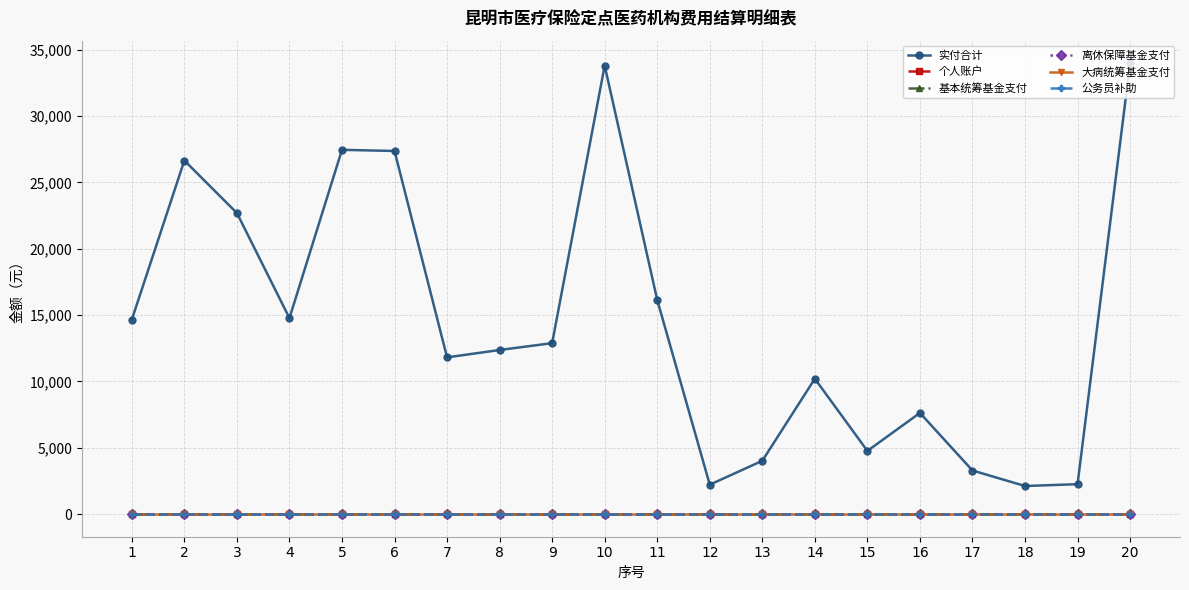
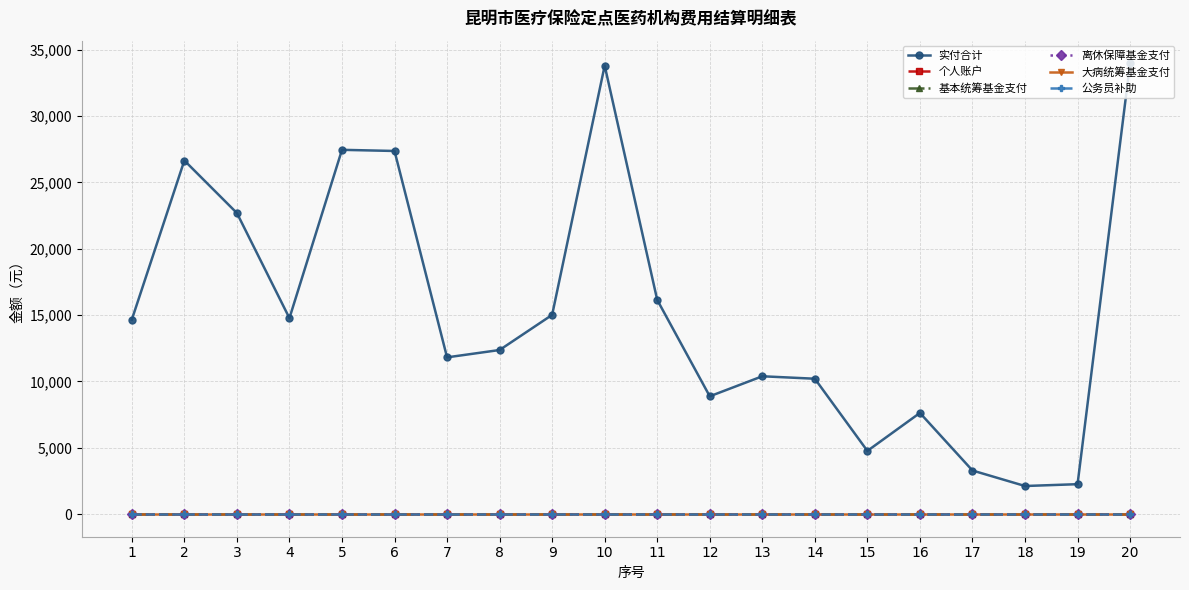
  {
    "实付合计": {
      "1": "14,700",
      "2": "26,600",
      "3": "22,700",
      "4": "14,800",
      "5": "27,500",
      "6": "27,400",
      "7": "11,800",
      "8": "12,400",
-     "9": "12,900",
+     "9": "15,000",
      "10": "33,800",
      "11": "16,100",
-     "12": "2,200",
-     "13": "4,000",
+     "12": "8,900",
+     "13": "10,400",
      "14": "10,200",
      "15": "4,800",
      "16": "7,600",
      "17": "3,300",
      "18": "2,100",
      "19": "2,300"
    },
    "公务员补助": {
      "1": "0",
      "2": "0",
      "3": "0",
      "4": "0",
      "5": "0",
      "6": "0",
      "7": "0",
      "8": "0",
      "9": "0",
      "10": "0",
      "11": "0",
      "12": "0",
      "13": "0",
      "14": "0",
      "15": "0",
      "16": "0",
      "17": "0",
      "18": "0",
      "19": "0",
      "20": "0"
    }
  }
